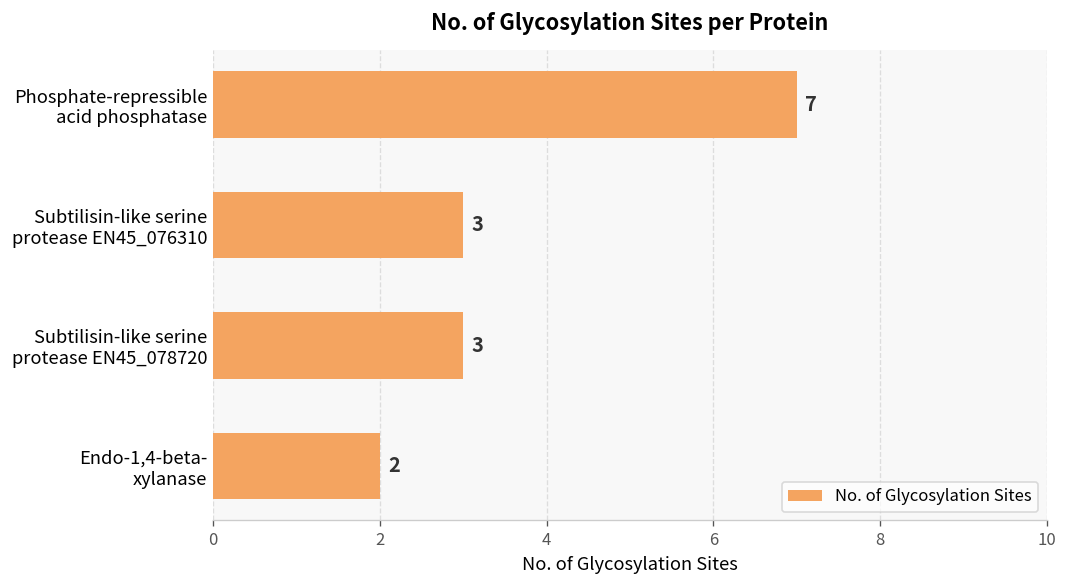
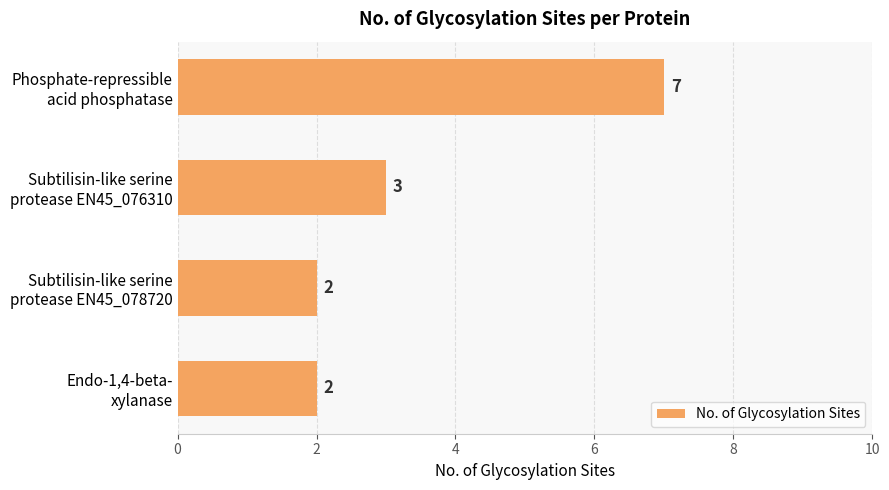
  {
    "Phosphate-repressible acid phosphatase": 7,
    "Subtilisin-like serine protease EN45_076310": 3,
-   "Subtilisin-like serine protease EN45_078720": 3,
+   "Subtilisin-like serine protease EN45_078720": 2,
    "Endo-1,4-beta- xylanase": 2
  }
